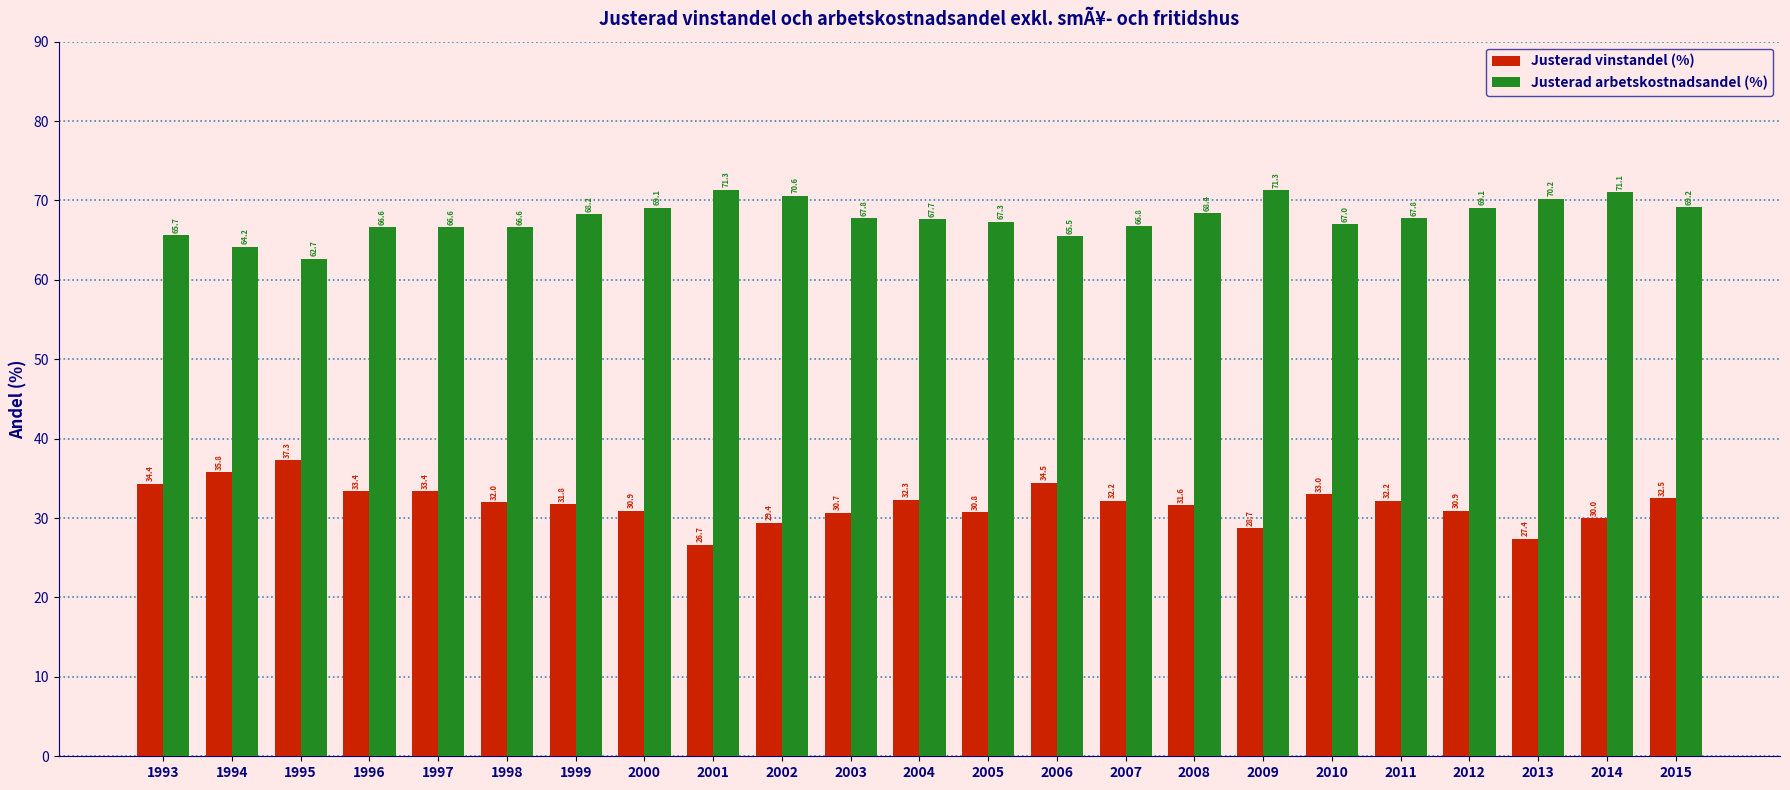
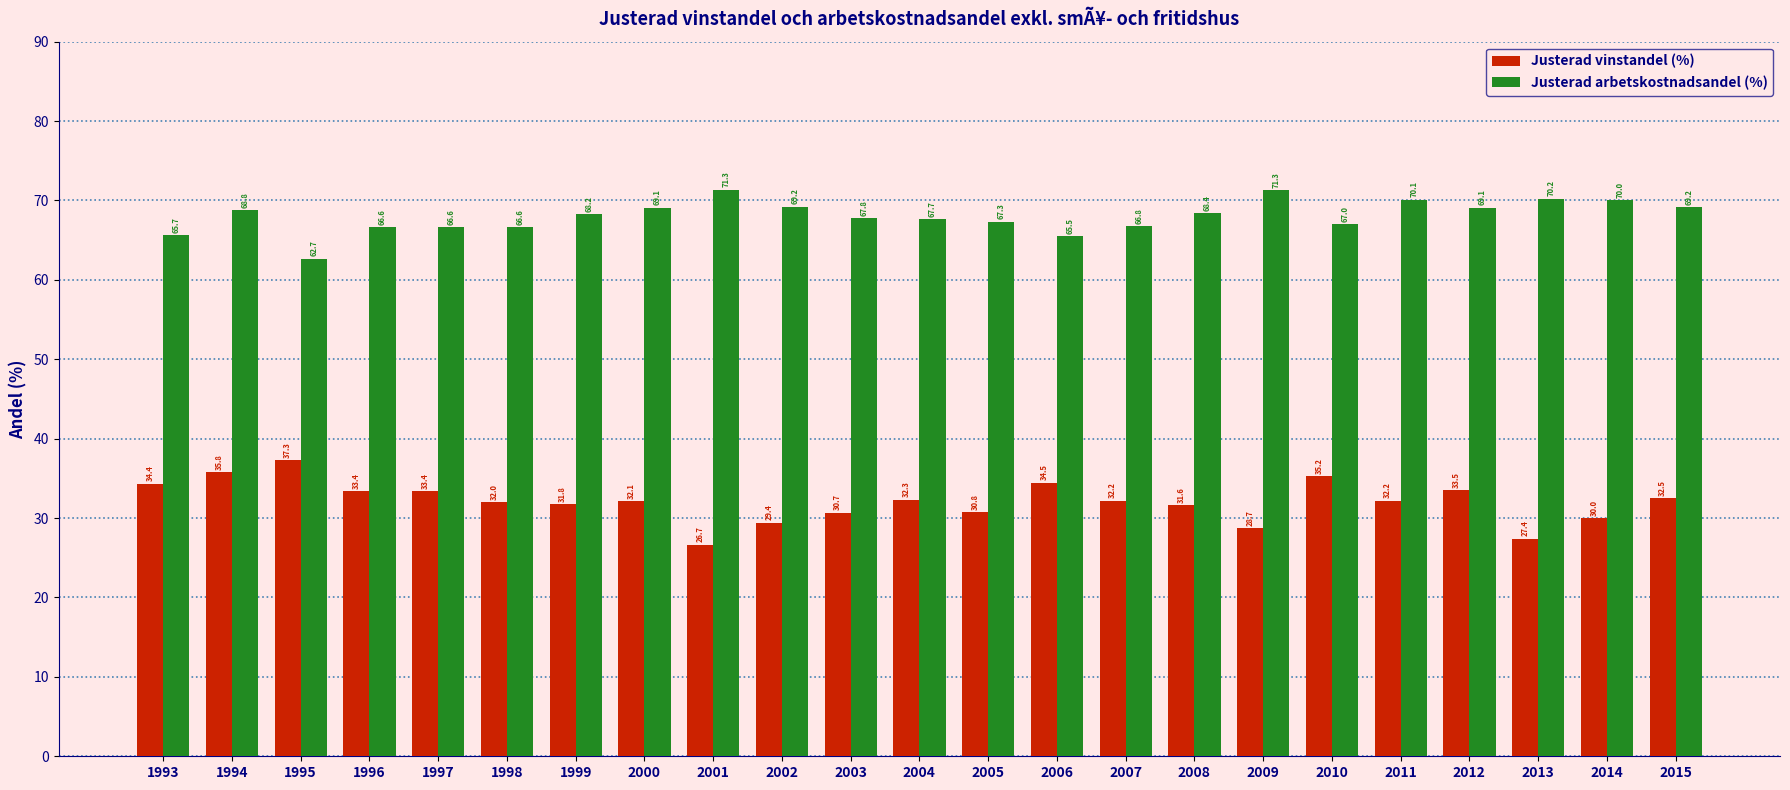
  {
    "Justerad vinstandel (%)": {
      "1993": 34.4,
      "1994": 35.8,
      "1995": 37.3,
      "1996": 33.4,
      "1997": 33.4,
      "1998": 32.0,
      "1999": 31.8,
-     "2000": 30.9,
+     "2000": 32.1,
      "2001": 26.7,
      "2002": 29.4,
      "2003": 30.7,
      "2004": 32.3,
      "2005": 30.8,
      "2006": 34.5,
      "2007": 32.2,
      "2008": 31.6,
      "2009": 28.7,
-     "2010": 33.0,
+     "2010": 35.2,
      "2011": 32.2,
-     "2012": 30.9,
+     "2012": 33.5,
      "2013": 27.4,
      "2014": 30.0,
      "2015": 32.5
    },
    "Justerad arbetskostnadsandel (%)": {
      "1993": 65.7,
-     "1994": 64.2,
+     "1994": 68.8,
      "1995": 62.7,
      "1996": 66.6,
      "1997": 66.6,
      "1998": 66.6,
      "1999": 68.2,
      "2000": 69.1,
      "2001": 71.3,
-     "2002": 70.6,
+     "2002": 69.2,
      "2003": 67.8,
      "2004": 67.7,
      "2005": 67.3,
      "2006": 65.5,
      "2007": 66.8,
      "2008": 68.4,
      "2009": 71.3,
      "2010": 67.0,
-     "2011": 67.8,
+     "2011": 70.1,
      "2012": 69.1,
      "2013": 70.2,
-     "2014": 71.1,
+     "2014": 70.0,
      "2015": 69.2
    }
  }
